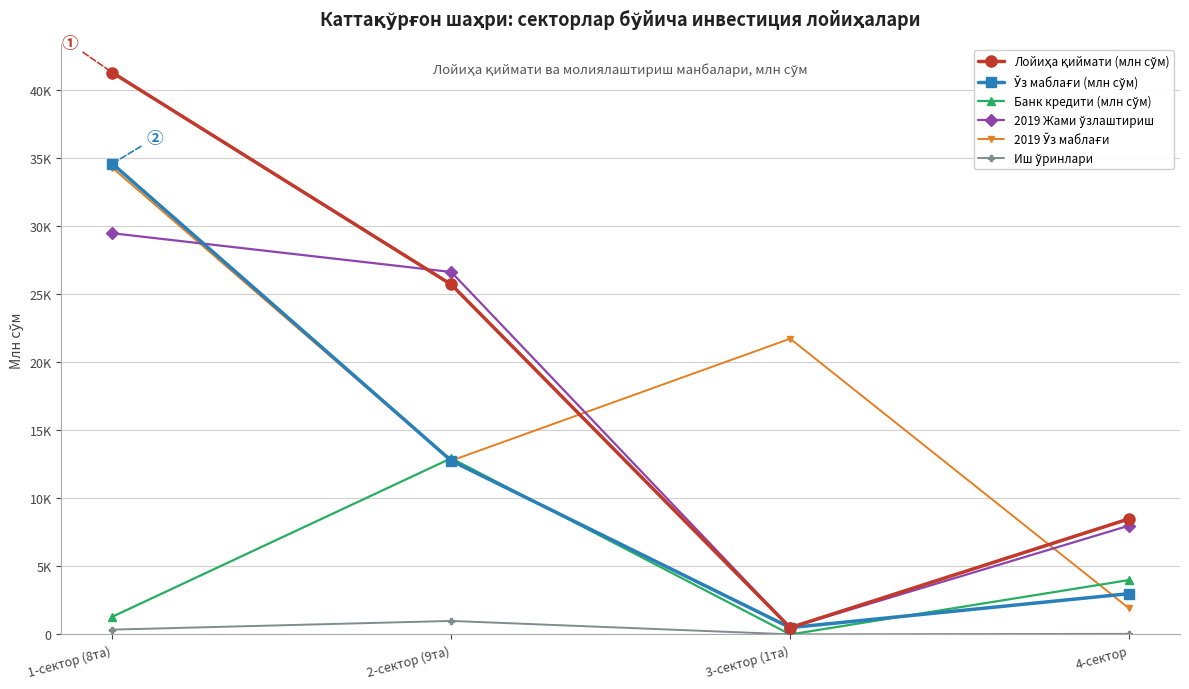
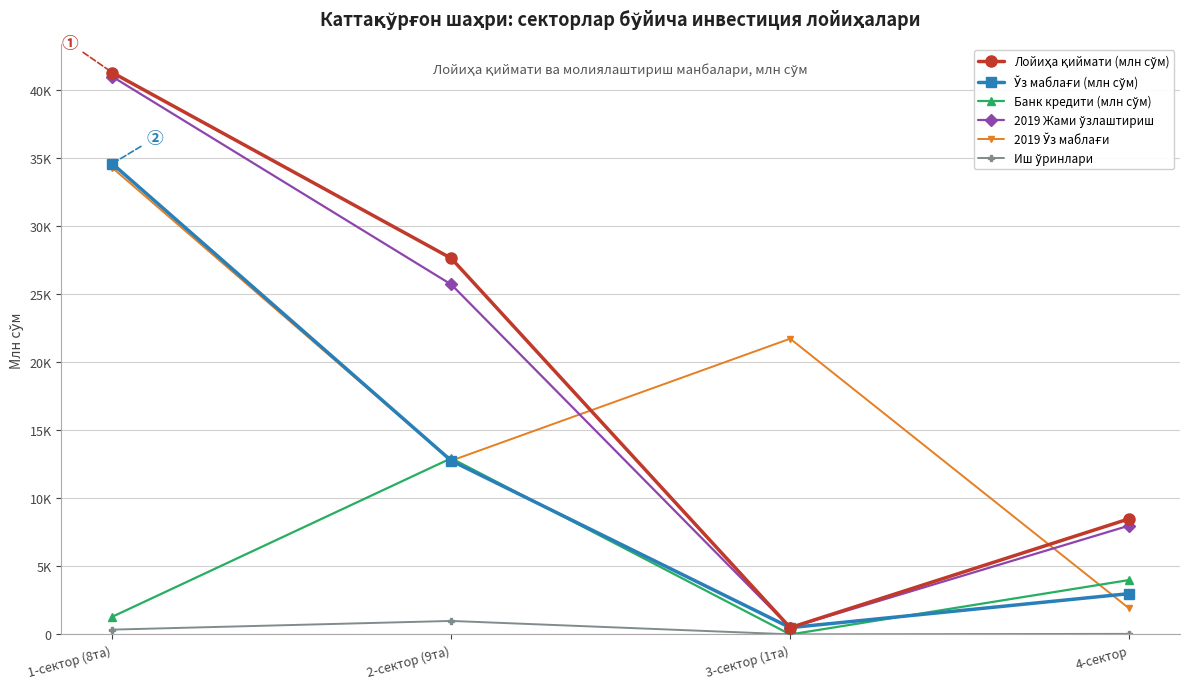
  {
    "Лойиҳа қиймати (млн сўм)": {
      "1-сектор (8та)": 41300,
-     "2-сектор (9та)": 25700,
+     "2-сектор (9та)": 27600,
      "4-сектор": 8500
    },
    "Ўз маблағи (млн сўм)": {
      "1-сектор (8та)": 34600,
      "4-сектор": 3000
    },
    "Банк кредити (млн сўм)": {
      "1-сектор (8та)": 1300,
      "4-сектор": 4000
    },
    "2019 Жами ўзлаштириш": {
-     "1-сектор (8та)": 29500,
-     "2-сектор (9та)": 26600,
+     "1-сектор (8та)": 41000,
+     "2-сектор (9та)": 25700,
      "4-сектор": 8000
    },
    "2019 Ўз маблағи": {
      "1-сектор (8та)": 34300,
      "3-сектор (1та)": 21700,
      "4-сектор": 1900
    },
    "Иш ўринлари": {
      "1-сектор (8та)": 400,
      "2-сектор (9та)": 1000,
      "4-сектор": 0
    }
  }
